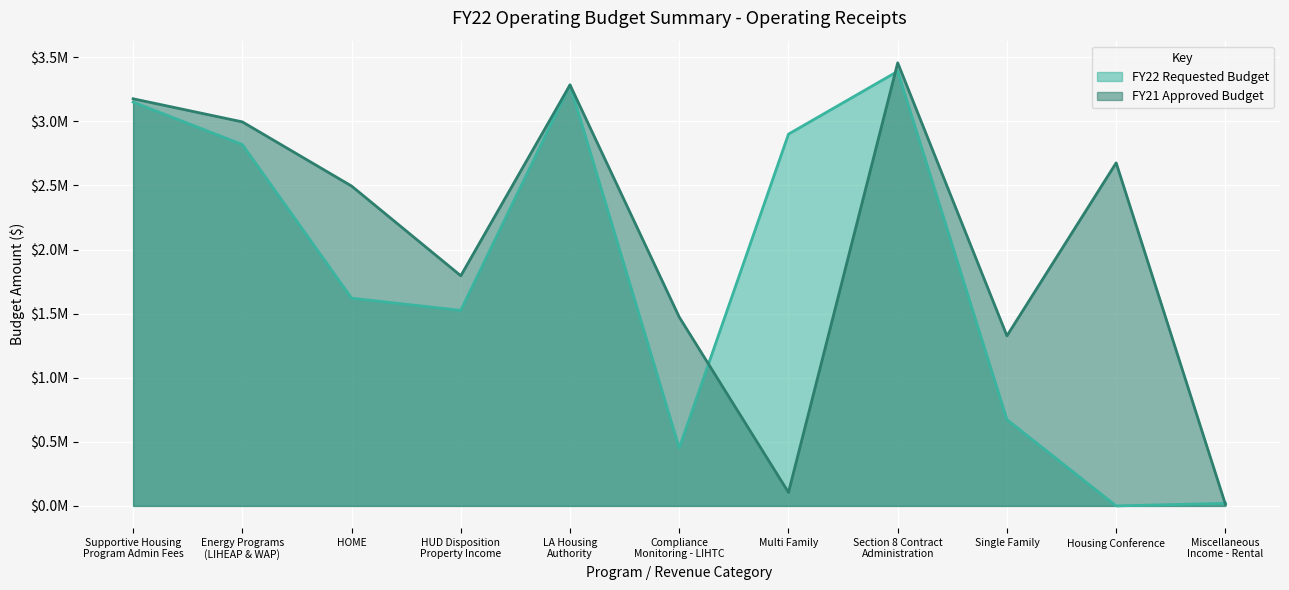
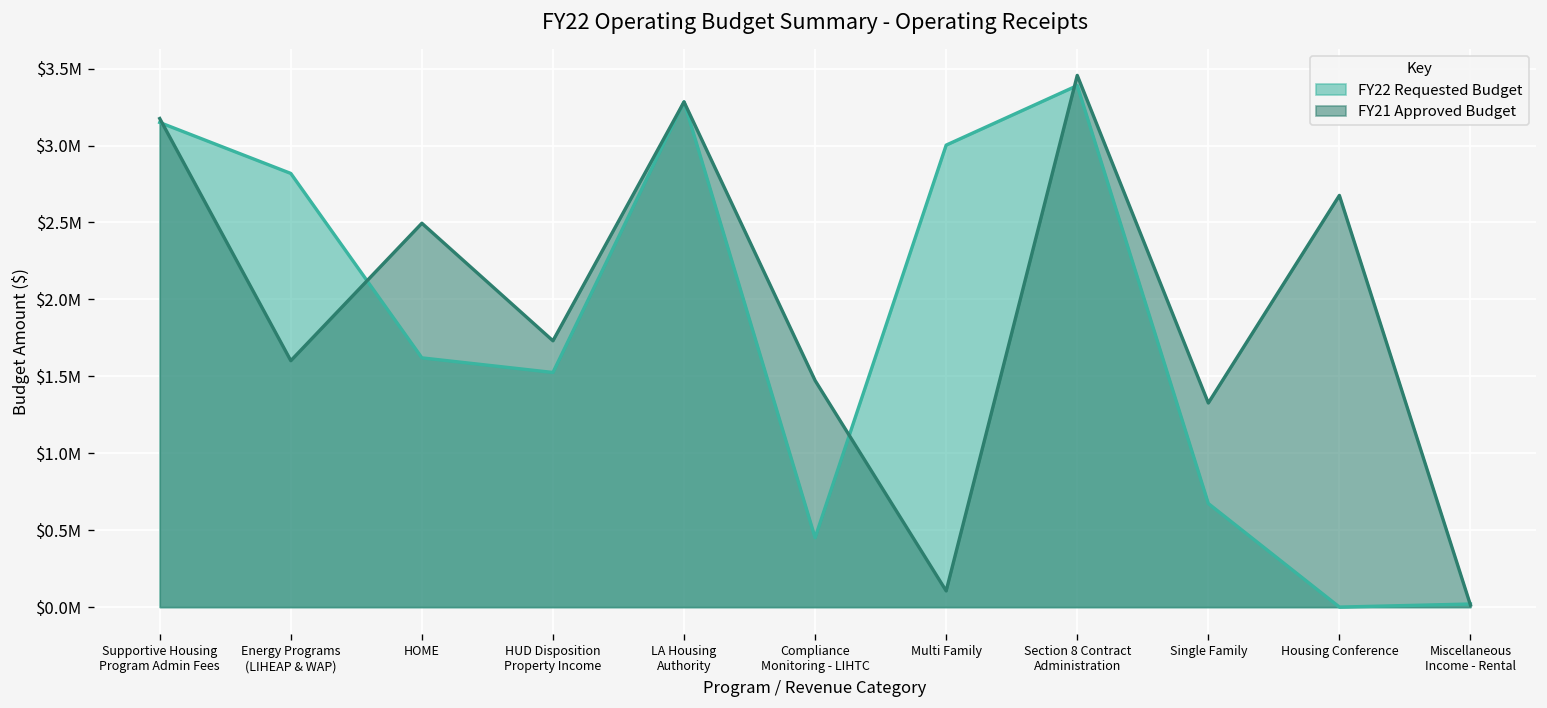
  {
    "FY22 Requested Budget": {
      "Supportive Housing Program Admin Fees": "$3150000",
      "Energy Programs (LIHEAP & WAP)": "$2820000",
      "HOME": "$1620000",
      "HUD Disposition Property Income": "$1530000",
      "Compliance Monitoring - LIHTC": "$450000",
-     "Multi Family": "$2900000",
+     "Multi Family": "$3000000",
      "Section 8 Contract Administration": "$3390000",
      "Single Family": "$670000",
      "Housing Conference": "$0"
    },
    "FY21 Approved Budget": {
      "Supportive Housing Program Admin Fees": "$3180000",
-     "Energy Programs (LIHEAP & WAP)": "$3000000",
+     "Energy Programs (LIHEAP & WAP)": "$1600000",
      "HOME": "$2500000",
-     "HUD Disposition Property Income": "$1800000",
+     "HUD Disposition Property Income": "$1730000",
      "Compliance Monitoring - LIHTC": "$1470000",
      "Multi Family": "$110000",
      "Section 8 Contract Administration": "$3460000",
      "Single Family": "$1330000",
      "Housing Conference": "$2680000"
    }
  }
